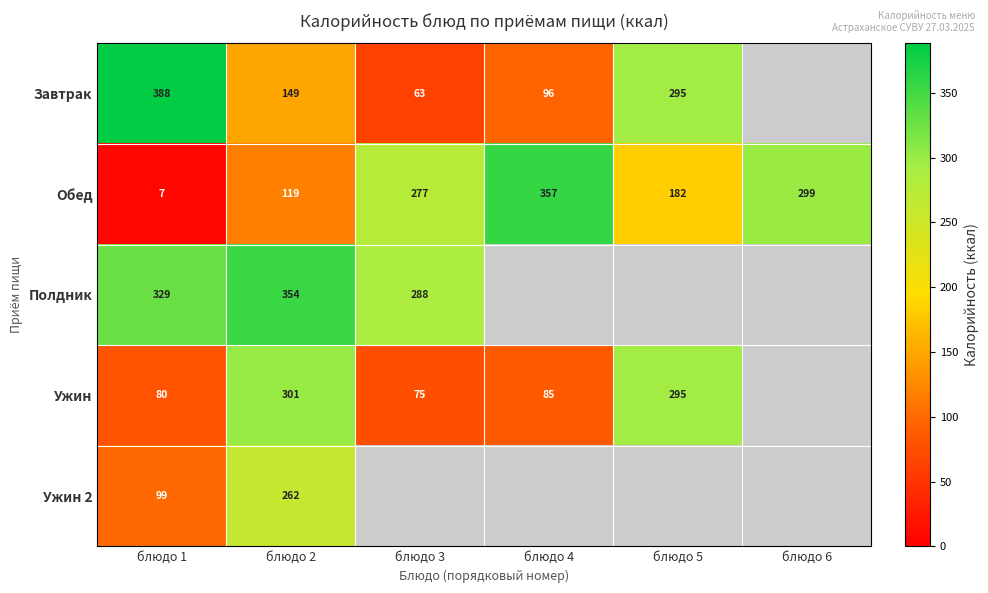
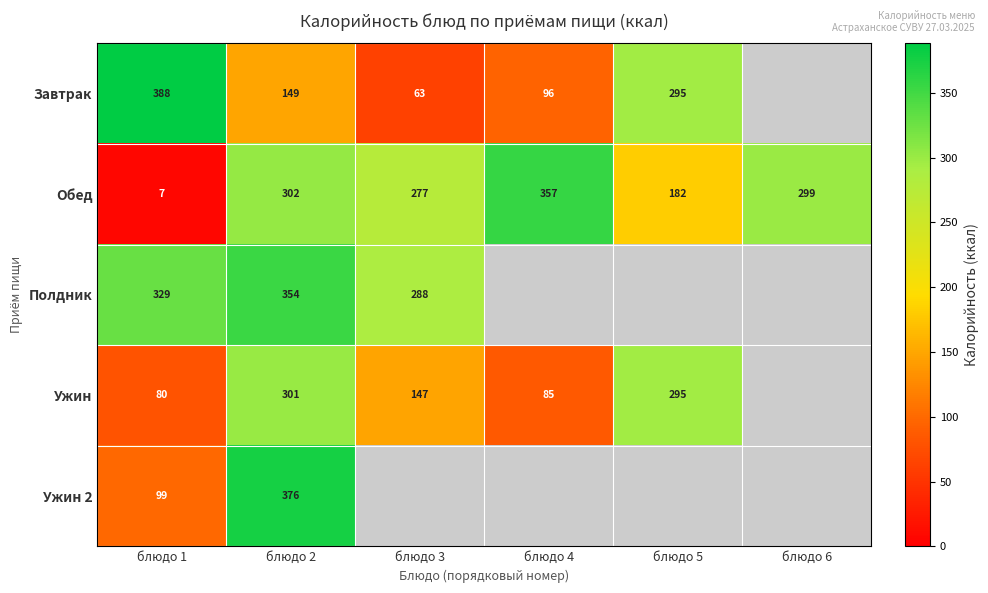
  {
    "Завтрак": {
      "блюдо 1": 388,
      "блюдо 2": 149,
      "блюдо 3": 63,
      "блюдо 4": 96,
      "блюдо 5": 295
    },
    "Обед": {
      "блюдо 1": 7,
-     "блюдо 2": 119,
+     "блюдо 2": 302,
      "блюдо 3": 277,
      "блюдо 4": 357,
      "блюдо 5": 182,
      "блюдо 6": 299
    },
    "Полдник": {
      "блюдо 1": 329,
      "блюдо 2": 354,
      "блюдо 3": 288
    },
    "Ужин": {
      "блюдо 1": 80,
      "блюдо 2": 301,
-     "блюдо 3": 75,
+     "блюдо 3": 147,
      "блюдо 4": 85,
      "блюдо 5": 295
    },
    "Ужин 2": {
      "блюдо 1": 99,
-     "блюдо 2": 262
+     "блюдо 2": 376
    }
  }
